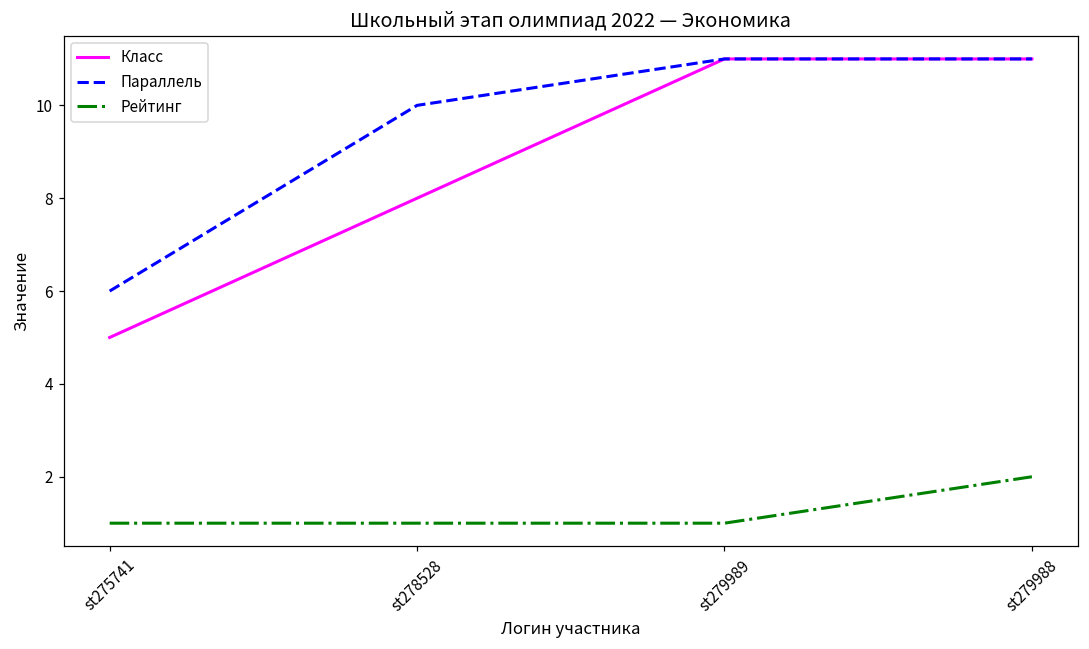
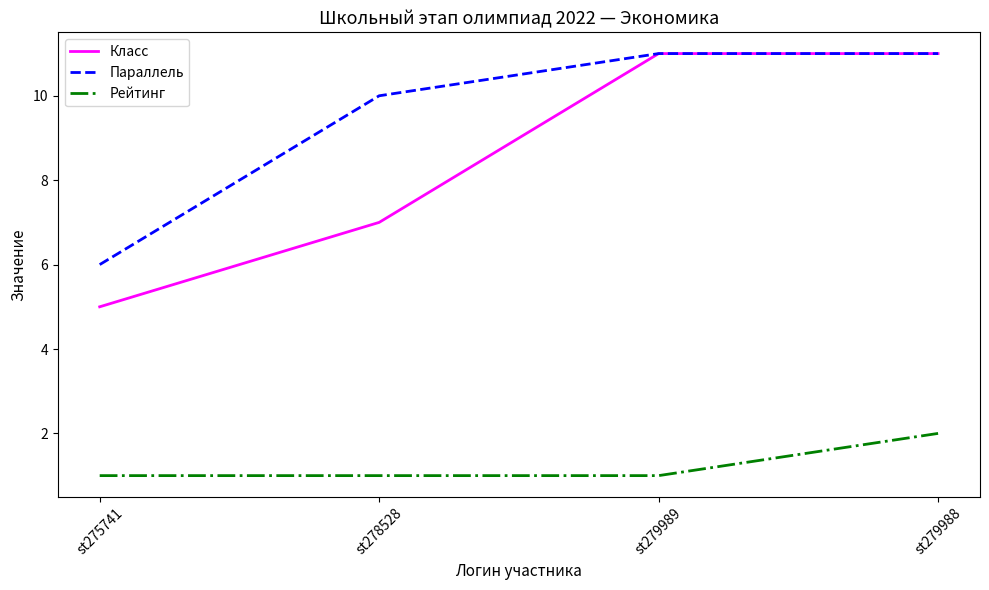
  {
    "Класс": {
      "st275741": 5,
-     "st278528": 8
+     "st278528": 7
    },
    "Параллель": {
      "st275741": 6,
      "st278528": 10
    },
    "Рейтинг": {
      "st275741": 1,
      "st278528": 1,
      "st279989": 1,
      "st279988": 2
    }
  }
